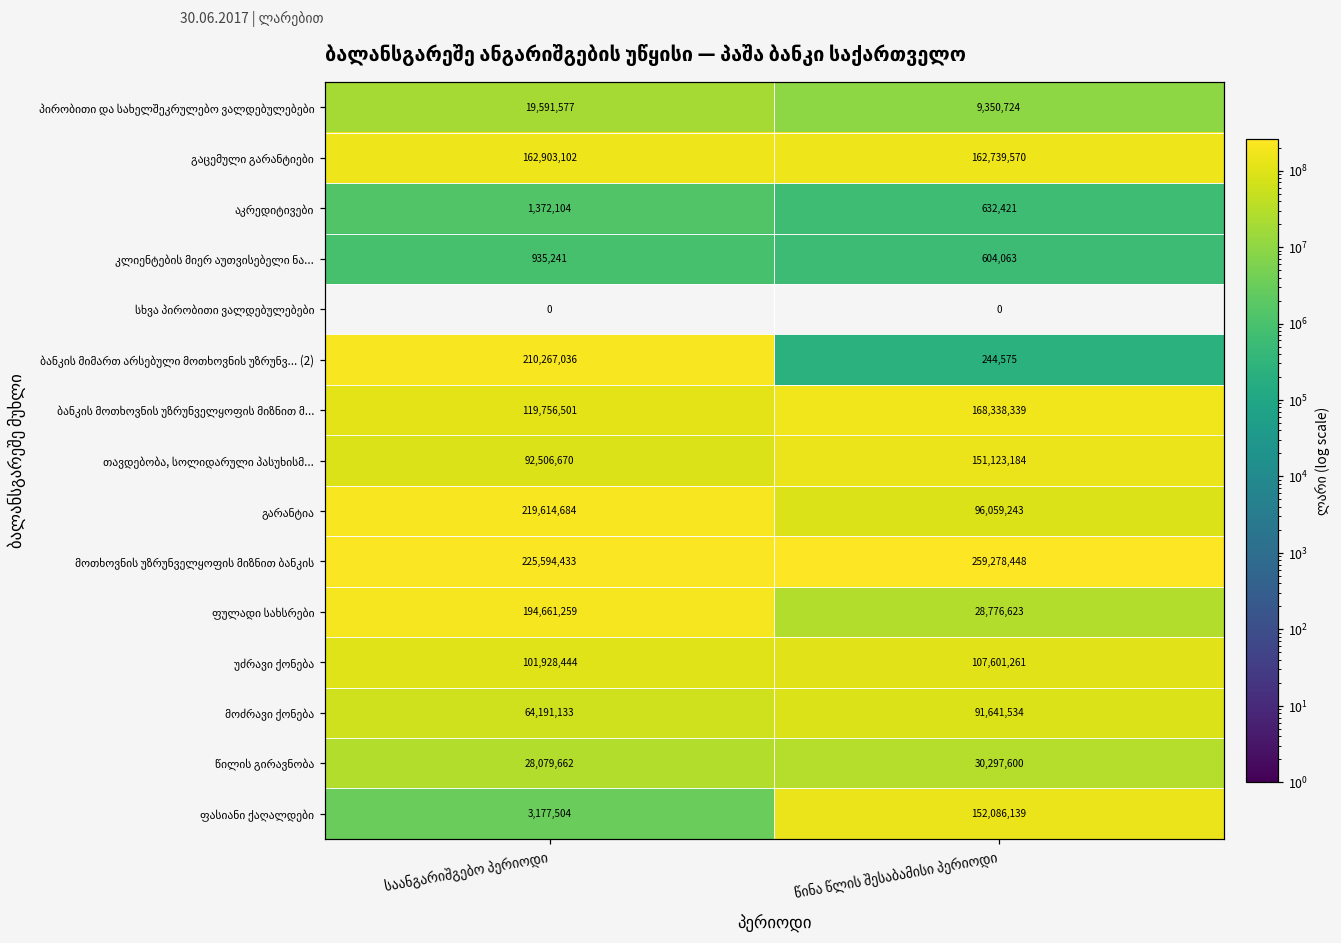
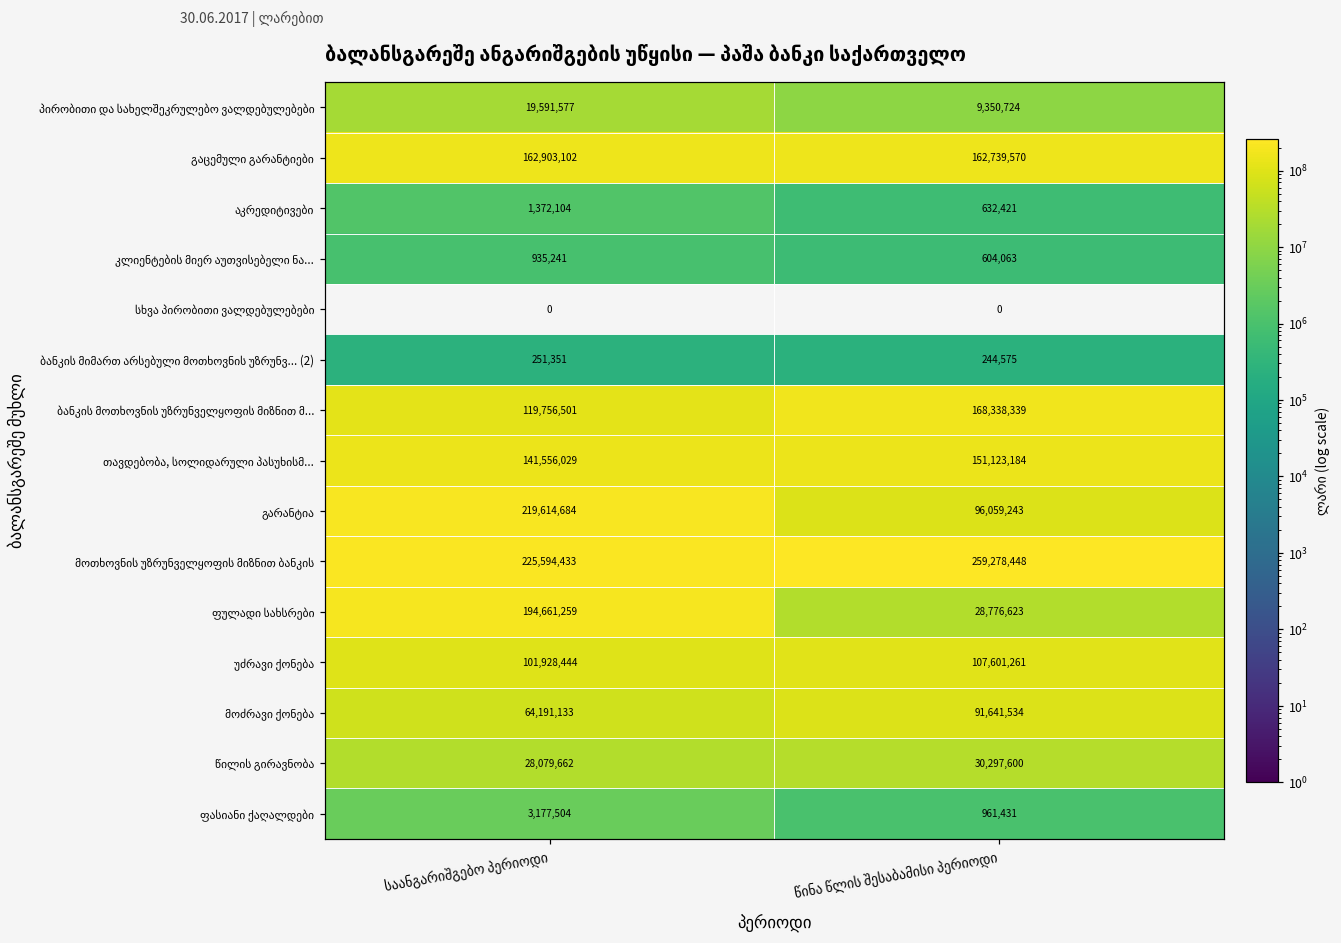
  {
    "პირობითი და სახელშეკრულებო ვალდებულებები": {
      "საანგარიშგებო პერიოდი": "19,591,577",
      "წინა წლის შესაბამისი პერიოდი": "9,350,724"
    },
    "გაცემული გარანტიები": {
      "საანგარიშგებო პერიოდი": "162,903,102",
      "წინა წლის შესაბამისი პერიოდი": "162,739,570"
    },
    "აკრედიტივები": {
      "საანგარიშგებო პერიოდი": "1,372,104",
      "წინა წლის შესაბამისი პერიოდი": "632,421"
    },
    "კლიენტების მიერ აუთვისებელი ნა...": {
      "საანგარიშგებო პერიოდი": "935,241",
      "წინა წლის შესაბამისი პერიოდი": "604,063"
    },
    "სხვა პირობითი ვალდებულებები": {
      "საანგარიშგებო პერიოდი": "0",
      "წინა წლის შესაბამისი პერიოდი": "0"
    },
    "ბანკის მიმართ არსებული მოთხოვნის უზრუნვ... (2)": {
-     "საანგარიშგებო პერიოდი": "210,267,036",
+     "საანგარიშგებო პერიოდი": "251,351",
      "წინა წლის შესაბამისი პერიოდი": "244,575"
    },
    "ბანკის მოთხოვნის უზრუნველყოფის მიზნით მ...": {
      "საანგარიშგებო პერიოდი": "119,756,501",
      "წინა წლის შესაბამისი პერიოდი": "168,338,339"
    },
    "თავდებობა, სოლიდარული პასუხისმ...": {
-     "საანგარიშგებო პერიოდი": "92,506,670",
+     "საანგარიშგებო პერიოდი": "141,556,029",
      "წინა წლის შესაბამისი პერიოდი": "151,123,184"
    },
    "გარანტია": {
      "საანგარიშგებო პერიოდი": "219,614,684",
      "წინა წლის შესაბამისი პერიოდი": "96,059,243"
    },
    "მოთხოვნის უზრუნველყოფის მიზნით ბანკის": {
      "საანგარიშგებო პერიოდი": "225,594,433",
      "წინა წლის შესაბამისი პერიოდი": "259,278,448"
    },
    "ფულადი სახსრები": {
      "საანგარიშგებო პერიოდი": "194,661,259",
      "წინა წლის შესაბამისი პერიოდი": "28,776,623"
    },
    "უძრავი ქონება": {
      "საანგარიშგებო პერიოდი": "101,928,444",
      "წინა წლის შესაბამისი პერიოდი": "107,601,261"
    },
    "მოძრავი ქონება": {
      "საანგარიშგებო პერიოდი": "64,191,133",
      "წინა წლის შესაბამისი პერიოდი": "91,641,534"
    },
    "წილის გირავნობა": {
      "საანგარიშგებო პერიოდი": "28,079,662",
      "წინა წლის შესაბამისი პერიოდი": "30,297,600"
    },
    "ფასიანი ქაღალდები": {
      "საანგარიშგებო პერიოდი": "3,177,504",
-     "წინა წლის შესაბამისი პერიოდი": "152,086,139"
+     "წინა წლის შესაბამისი პერიოდი": "961,431"
    }
  }
